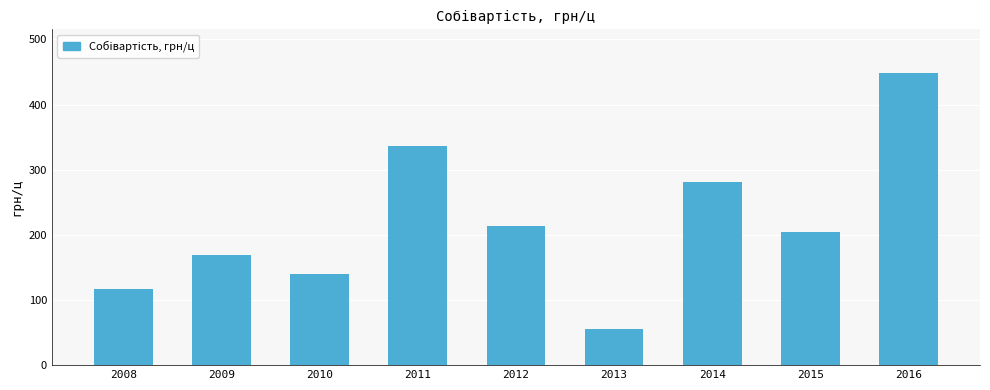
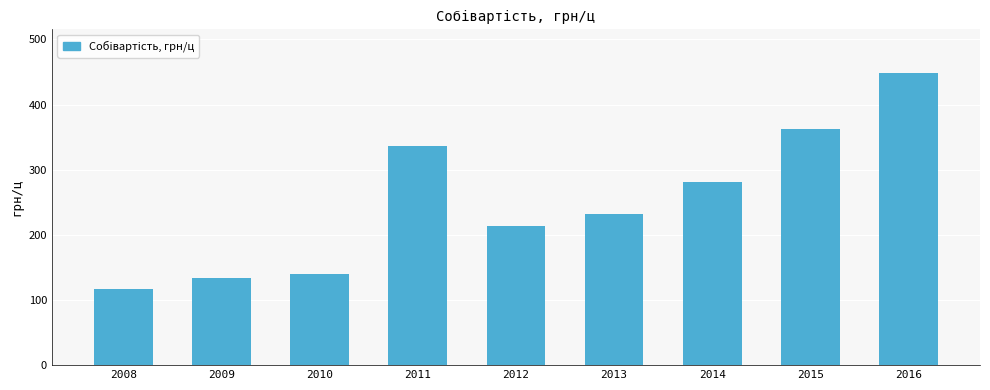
  {
    "2008": 120,
-   "2009": 170,
+   "2009": 130,
    "2010": 140,
    "2011": 340,
    "2012": 210,
-   "2013": 60,
+   "2013": 230,
    "2014": 280,
-   "2015": 200,
+   "2015": 360,
    "2016": 450
  }
